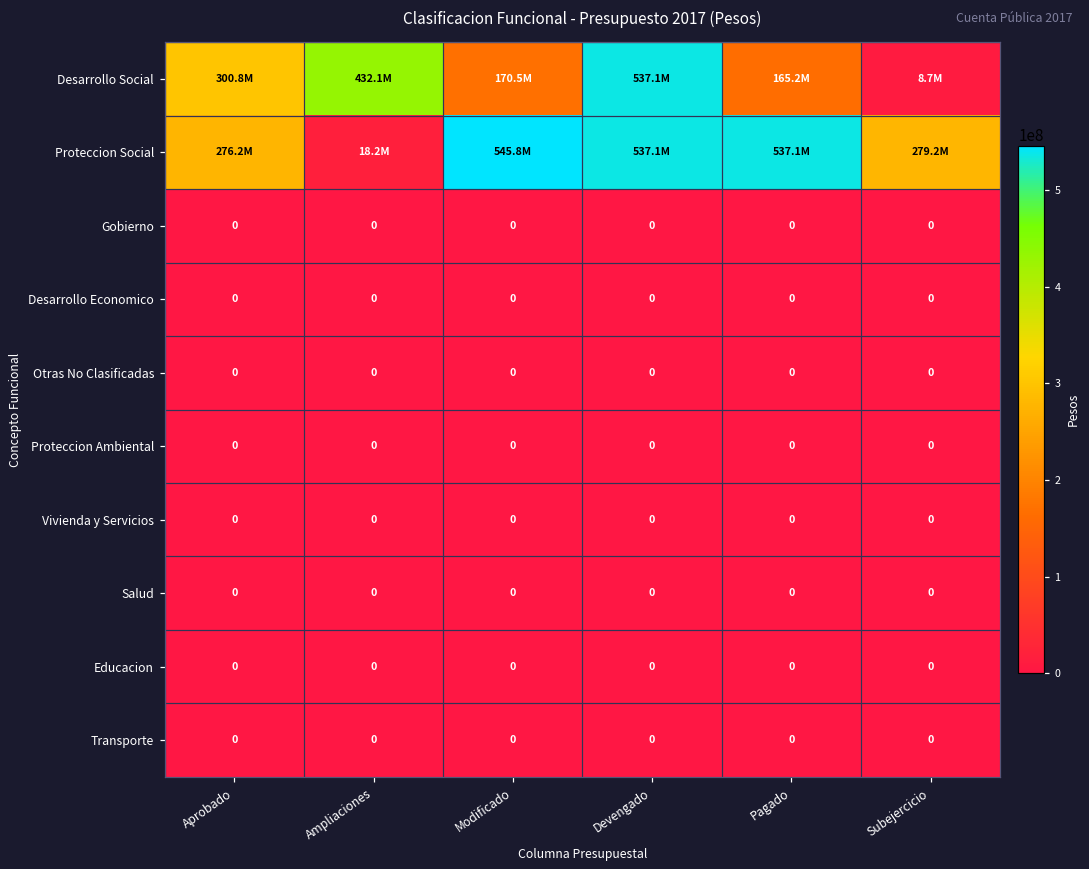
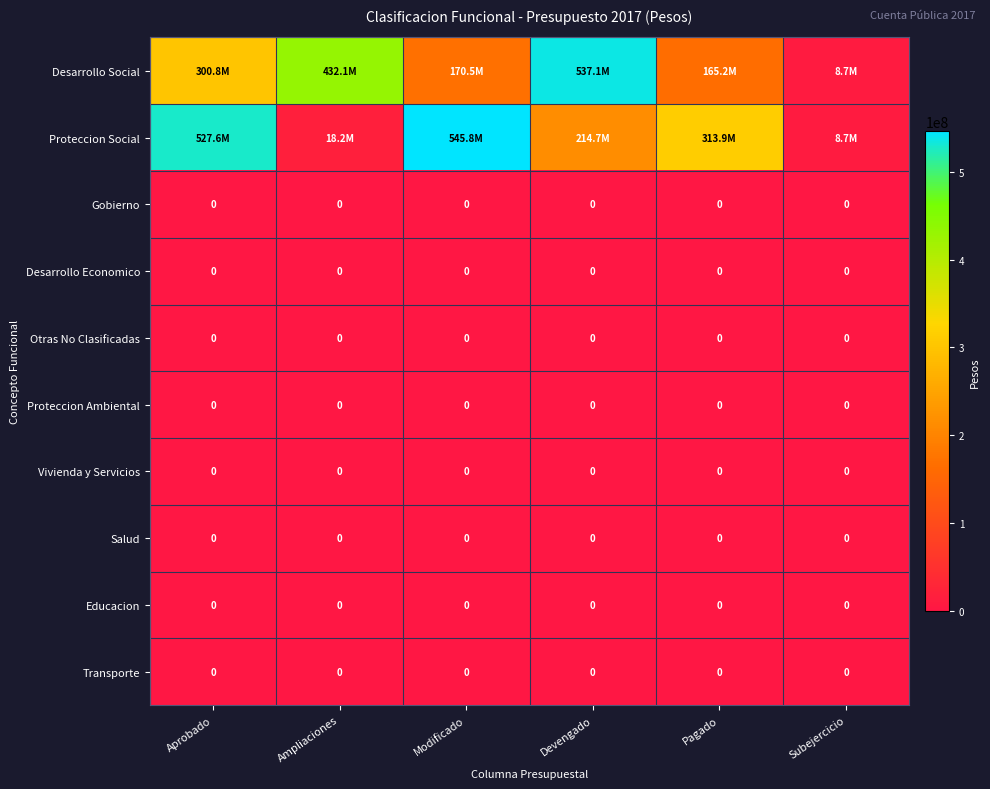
  {
    "Desarrollo Social": {
      "Aprobado": "300.8M",
      "Ampliaciones": "432.1M",
      "Modificado": "170.5M",
      "Devengado": "537.1M",
      "Pagado": "165.2M",
      "Subejercicio": "8.7M"
    },
    "Proteccion Social": {
-     "Aprobado": "276.2M",
+     "Aprobado": "527.6M",
      "Ampliaciones": "18.2M",
      "Modificado": "545.8M",
-     "Devengado": "537.1M",
-     "Pagado": "537.1M",
-     "Subejercicio": "279.2M"
+     "Devengado": "214.7M",
+     "Pagado": "313.9M",
+     "Subejercicio": "8.7M"
    },
    "Gobierno": {
      "Aprobado": "0",
      "Ampliaciones": "0",
      "Modificado": "0",
      "Devengado": "0",
      "Pagado": "0",
      "Subejercicio": "0"
    },
    "Desarrollo Economico": {
      "Aprobado": "0",
      "Ampliaciones": "0",
      "Modificado": "0",
      "Devengado": "0",
      "Pagado": "0",
      "Subejercicio": "0"
    },
    "Otras No Clasificadas": {
      "Aprobado": "0",
      "Ampliaciones": "0",
      "Modificado": "0",
      "Devengado": "0",
      "Pagado": "0",
      "Subejercicio": "0"
    },
    "Proteccion Ambiental": {
      "Aprobado": "0",
      "Ampliaciones": "0",
      "Modificado": "0",
      "Devengado": "0",
      "Pagado": "0",
      "Subejercicio": "0"
    },
    "Vivienda y Servicios": {
      "Aprobado": "0",
      "Ampliaciones": "0",
      "Modificado": "0",
      "Devengado": "0",
      "Pagado": "0",
      "Subejercicio": "0"
    },
    "Salud": {
      "Aprobado": "0",
      "Ampliaciones": "0",
      "Modificado": "0",
      "Devengado": "0",
      "Pagado": "0",
      "Subejercicio": "0"
    },
    "Educacion": {
      "Aprobado": "0",
      "Ampliaciones": "0",
      "Modificado": "0",
      "Devengado": "0",
      "Pagado": "0",
      "Subejercicio": "0"
    },
    "Transporte": {
      "Aprobado": "0",
      "Ampliaciones": "0",
      "Modificado": "0",
      "Devengado": "0",
      "Pagado": "0",
      "Subejercicio": "0"
    }
  }
